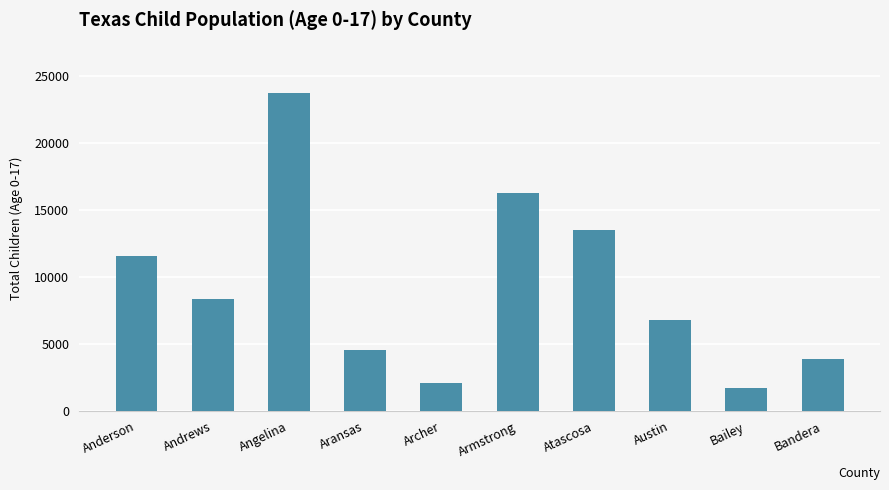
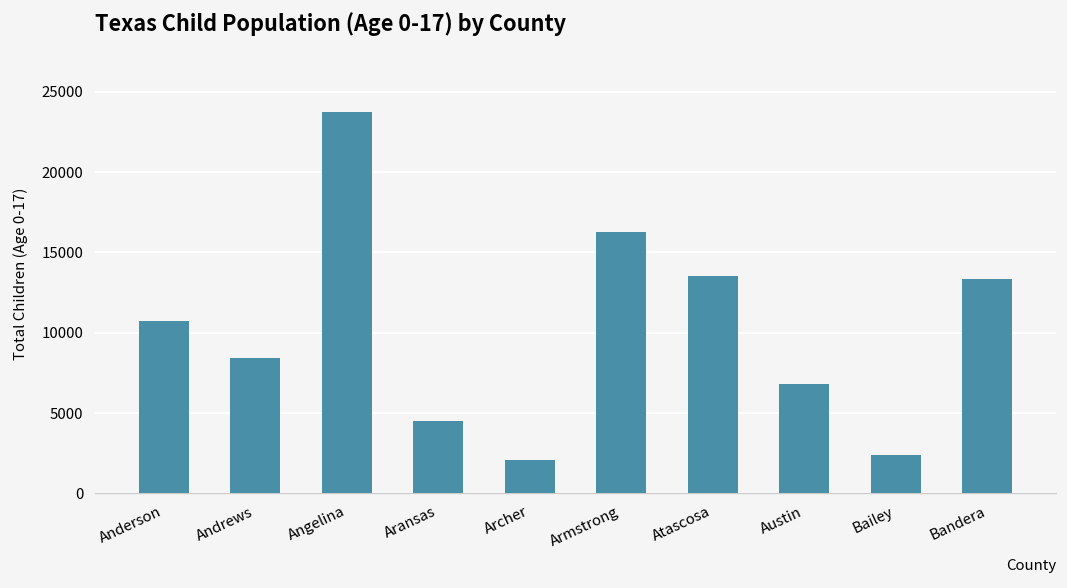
  {
-   "Anderson": 11600,
+   "Anderson": 10700,
    "Andrews": 8400,
    "Angelina": 23800,
    "Aransas": 4500,
    "Archer": 2100,
    "Armstrong": 16300,
    "Atascosa": 13500,
    "Austin": 6800,
-   "Bailey": 1700,
-   "Bandera": 3900
+   "Bailey": 2400,
+   "Bandera": 13300
  }
